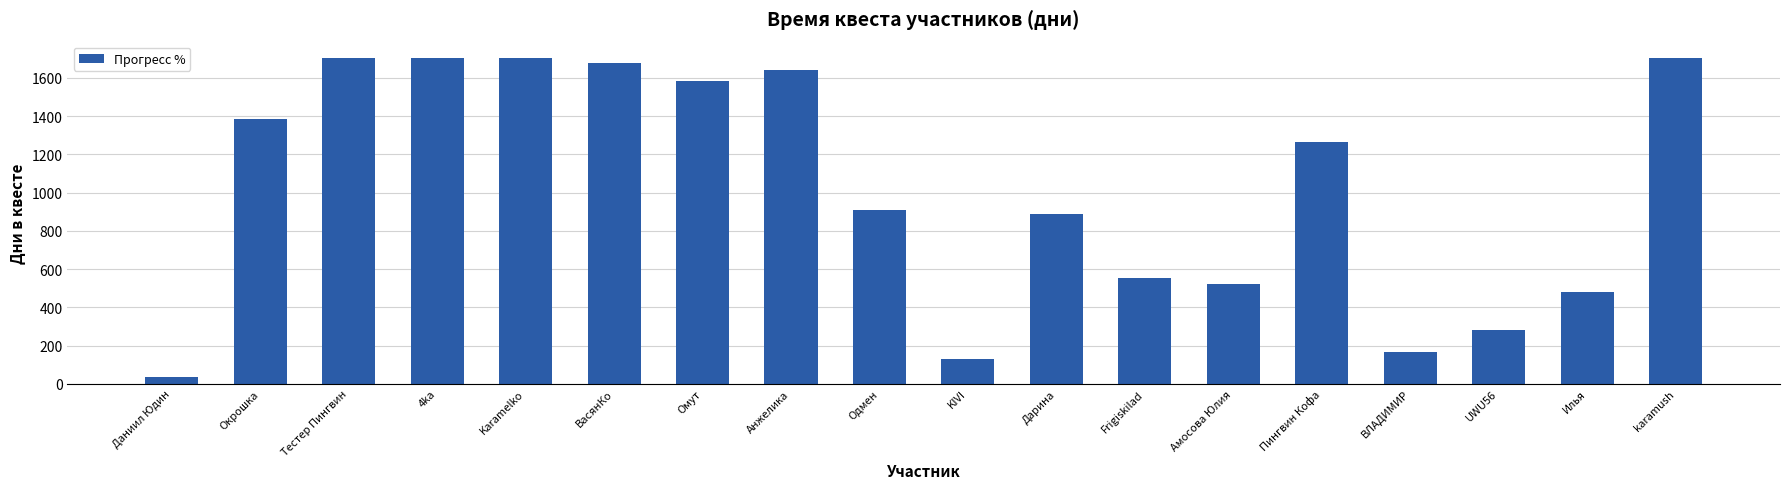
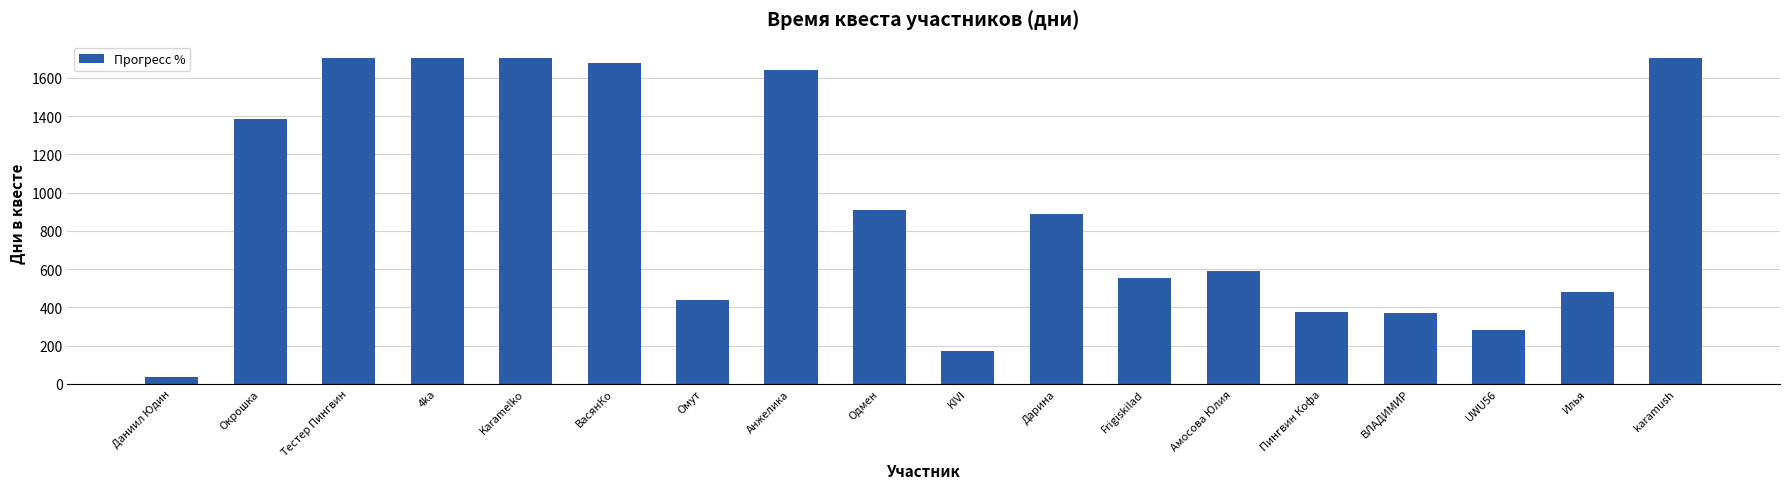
  {
    "Даниил Юдин": 30,
    "Окрошка": 1380,
    "Тестер Пингвин": 1710,
    "4ka": 1710,
    "Karamelko": 1710,
    "ВасянКо": 1680,
-   "Омут": 1590,
+   "Омут": 440,
    "Анжелика": 1640,
    "Одмен": 910,
-   "KIVI": 130,
+   "KIVI": 170,
    "Дарина": 890,
    "Frigiskilad": 550,
-   "Амосова Юлия": 520,
-   "Пингвин Кофа": 1270,
-   "ВЛАДИМИР": 170,
+   "Амосова Юлия": 590,
+   "Пингвин Кофа": 370,
+   "ВЛАДИМИР": 370,
    "UWU56": 280,
    "Илья": 480,
    "karamush": 1710
  }
